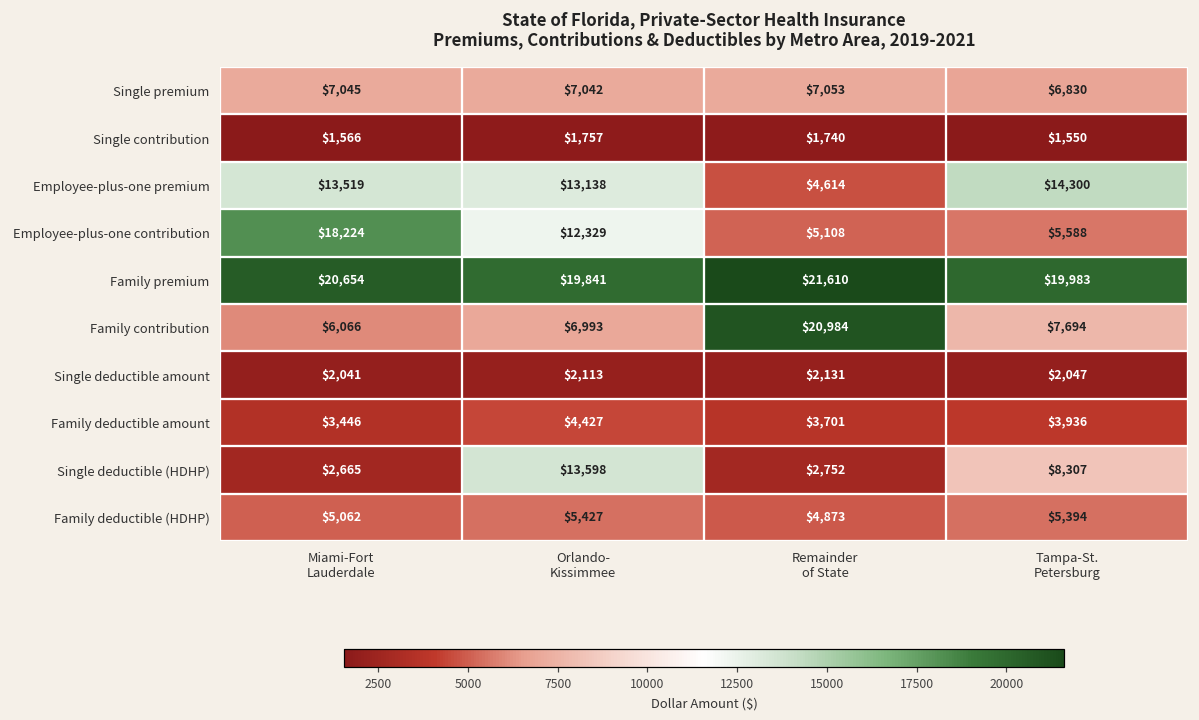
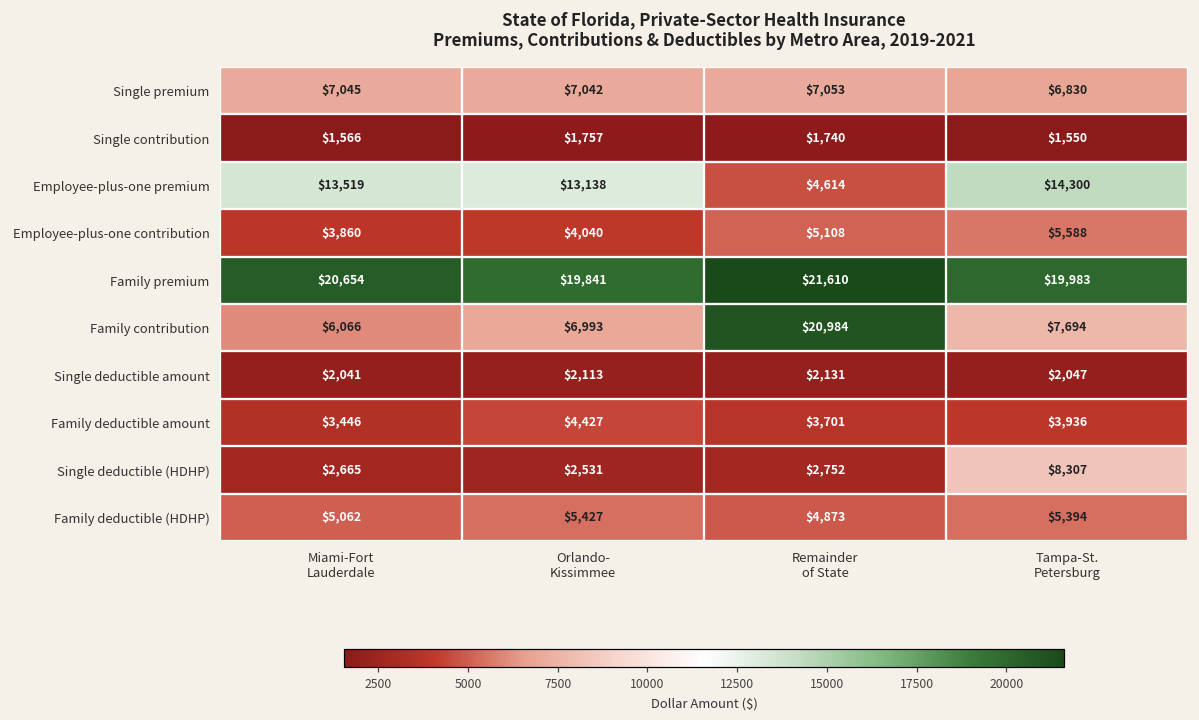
  {
    "Single premium": {
      "Miami-Fort Lauderdale": "$7,045",
      "Orlando- Kissimmee": "$7,042",
      "Remainder of State": "$7,053",
      "Tampa-St. Petersburg": "$6,830"
    },
    "Single contribution": {
      "Miami-Fort Lauderdale": "$1,566",
      "Orlando- Kissimmee": "$1,757",
      "Remainder of State": "$1,740",
      "Tampa-St. Petersburg": "$1,550"
    },
    "Employee-plus-one premium": {
      "Miami-Fort Lauderdale": "$13,519",
      "Orlando- Kissimmee": "$13,138",
      "Remainder of State": "$4,614",
      "Tampa-St. Petersburg": "$14,300"
    },
    "Employee-plus-one contribution": {
-     "Miami-Fort Lauderdale": "$18,224",
-     "Orlando- Kissimmee": "$12,329",
+     "Miami-Fort Lauderdale": "$3,860",
+     "Orlando- Kissimmee": "$4,040",
      "Remainder of State": "$5,108",
      "Tampa-St. Petersburg": "$5,588"
    },
    "Family premium": {
      "Miami-Fort Lauderdale": "$20,654",
      "Orlando- Kissimmee": "$19,841",
      "Remainder of State": "$21,610",
      "Tampa-St. Petersburg": "$19,983"
    },
    "Family contribution": {
      "Miami-Fort Lauderdale": "$6,066",
      "Orlando- Kissimmee": "$6,993",
      "Remainder of State": "$20,984",
      "Tampa-St. Petersburg": "$7,694"
    },
    "Single deductible amount": {
      "Miami-Fort Lauderdale": "$2,041",
      "Orlando- Kissimmee": "$2,113",
      "Remainder of State": "$2,131",
      "Tampa-St. Petersburg": "$2,047"
    },
    "Family deductible amount": {
      "Miami-Fort Lauderdale": "$3,446",
      "Orlando- Kissimmee": "$4,427",
      "Remainder of State": "$3,701",
      "Tampa-St. Petersburg": "$3,936"
    },
    "Single deductible (HDHP)": {
      "Miami-Fort Lauderdale": "$2,665",
-     "Orlando- Kissimmee": "$13,598",
+     "Orlando- Kissimmee": "$2,531",
      "Remainder of State": "$2,752",
      "Tampa-St. Petersburg": "$8,307"
    },
    "Family deductible (HDHP)": {
      "Miami-Fort Lauderdale": "$5,062",
      "Orlando- Kissimmee": "$5,427",
      "Remainder of State": "$4,873",
      "Tampa-St. Petersburg": "$5,394"
    }
  }
